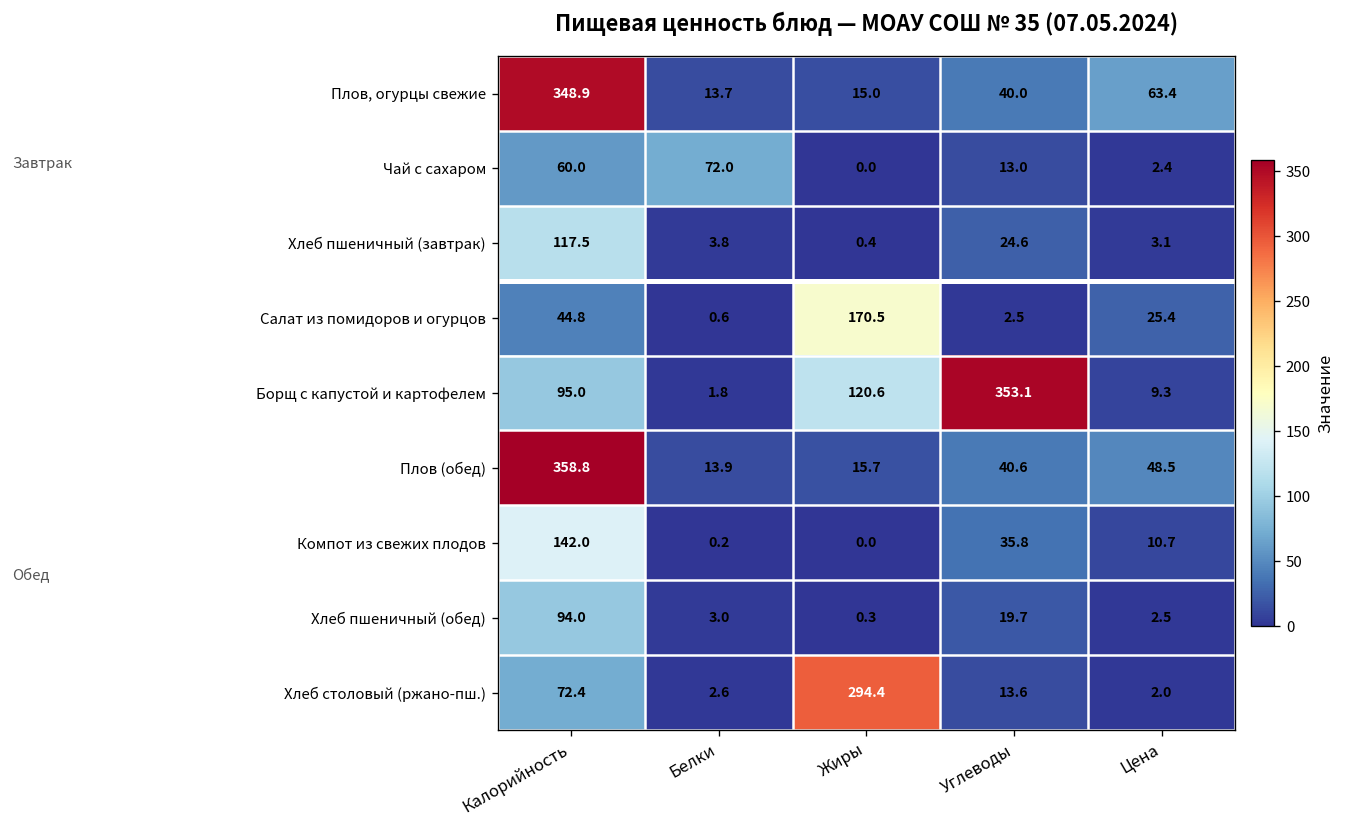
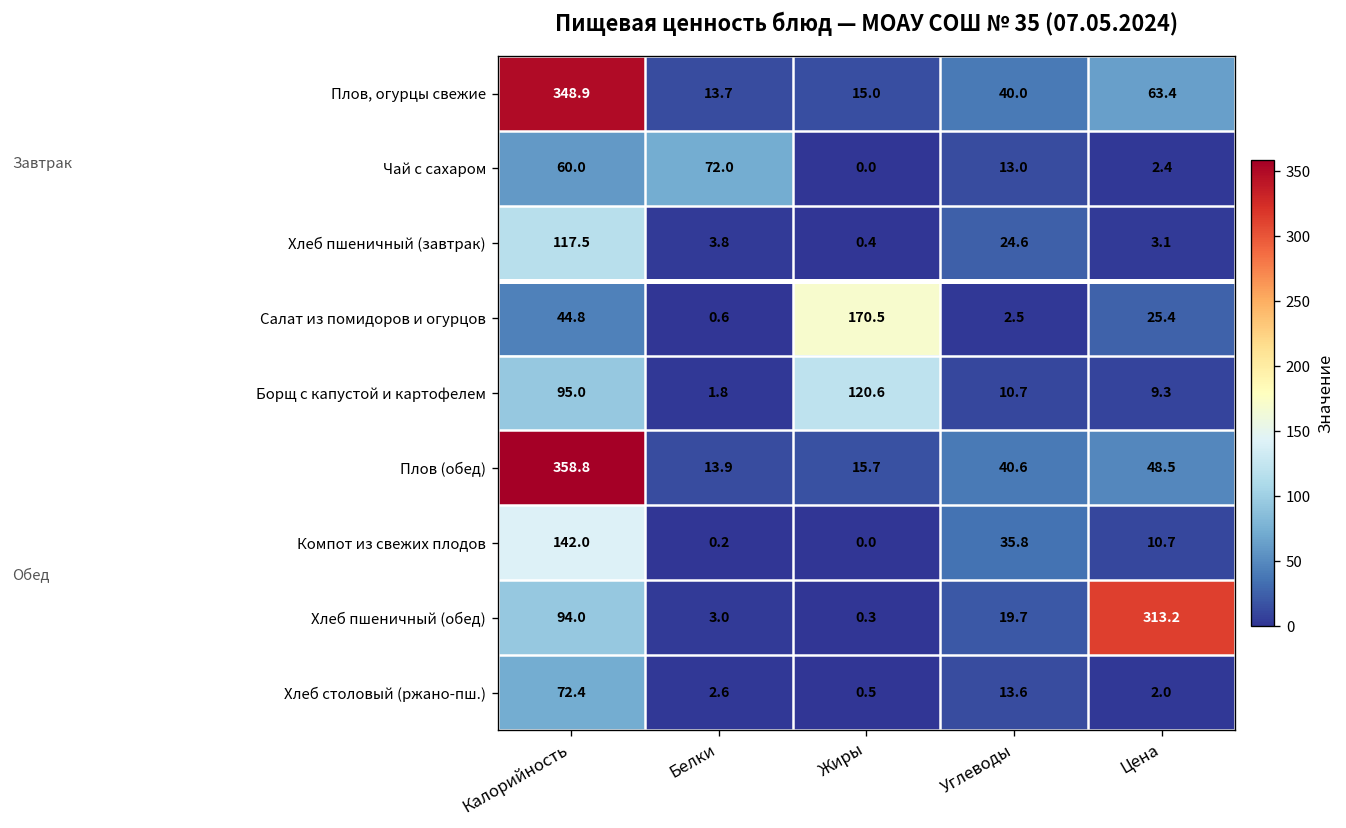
  {
    "Плов, огурцы свежие": {
      "Калорийность": 348.9,
      "Белки": 13.7,
      "Жиры": 15.0,
      "Углеводы": 40.0,
      "Цена": 63.4
    },
    "Чай с сахаром": {
      "Калорийность": 60.0,
      "Белки": 72.0,
      "Жиры": 0.0,
      "Углеводы": 13.0,
      "Цена": 2.4
    },
    "Хлеб пшеничный (завтрак)": {
      "Калорийность": 117.5,
      "Белки": 3.8,
      "Жиры": 0.4,
      "Углеводы": 24.6,
      "Цена": 3.1
    },
    "Салат из помидоров и огурцов": {
      "Калорийность": 44.8,
      "Белки": 0.6,
      "Жиры": 170.5,
      "Углеводы": 2.5,
      "Цена": 25.4
    },
    "Борщ с капустой и картофелем": {
      "Калорийность": 95.0,
      "Белки": 1.8,
      "Жиры": 120.6,
-     "Углеводы": 353.1,
+     "Углеводы": 10.7,
      "Цена": 9.3
    },
    "Плов (обед)": {
      "Калорийность": 358.8,
      "Белки": 13.9,
      "Жиры": 15.7,
      "Углеводы": 40.6,
      "Цена": 48.5
    },
    "Компот из свежих плодов": {
      "Калорийность": 142.0,
      "Белки": 0.2,
      "Жиры": 0.0,
      "Углеводы": 35.8,
      "Цена": 10.7
    },
    "Хлеб пшеничный (обед)": {
      "Калорийность": 94.0,
      "Белки": 3.0,
      "Жиры": 0.3,
      "Углеводы": 19.7,
-     "Цена": 2.5
+     "Цена": 313.2
    },
    "Хлеб столовый (ржано-пш.)": {
      "Калорийность": 72.4,
      "Белки": 2.6,
-     "Жиры": 294.4,
+     "Жиры": 0.5,
      "Углеводы": 13.6,
      "Цена": 2.0
    }
  }
